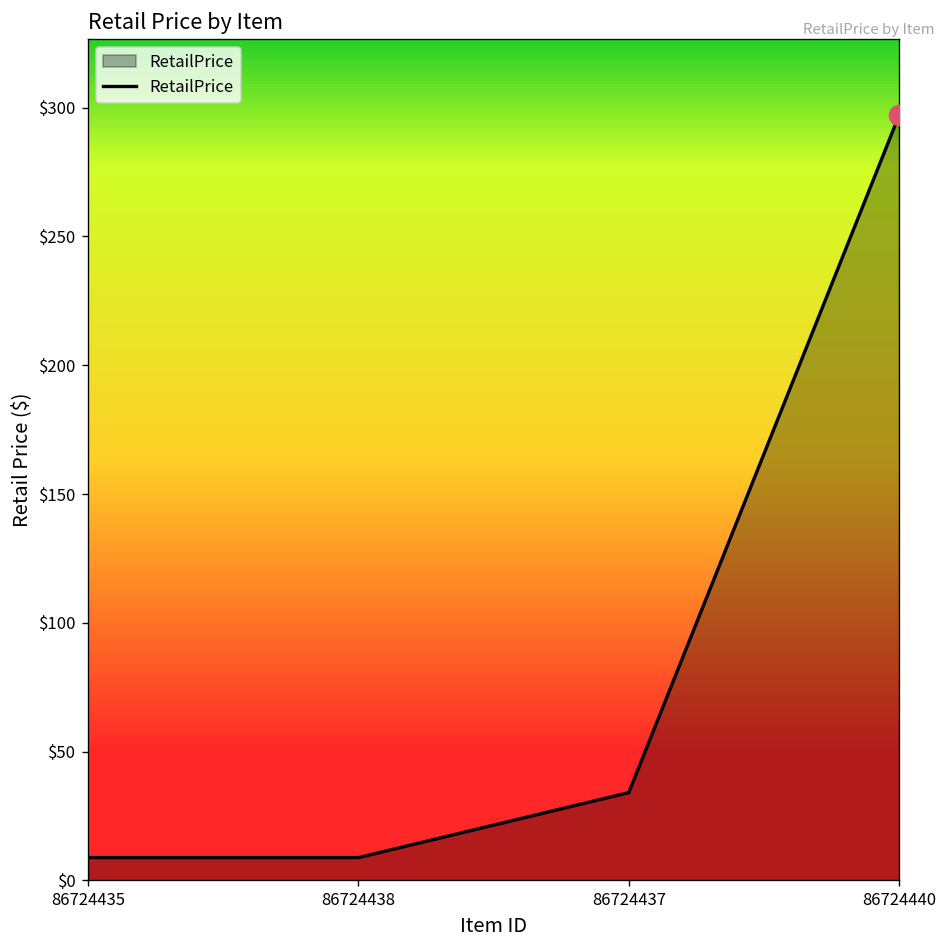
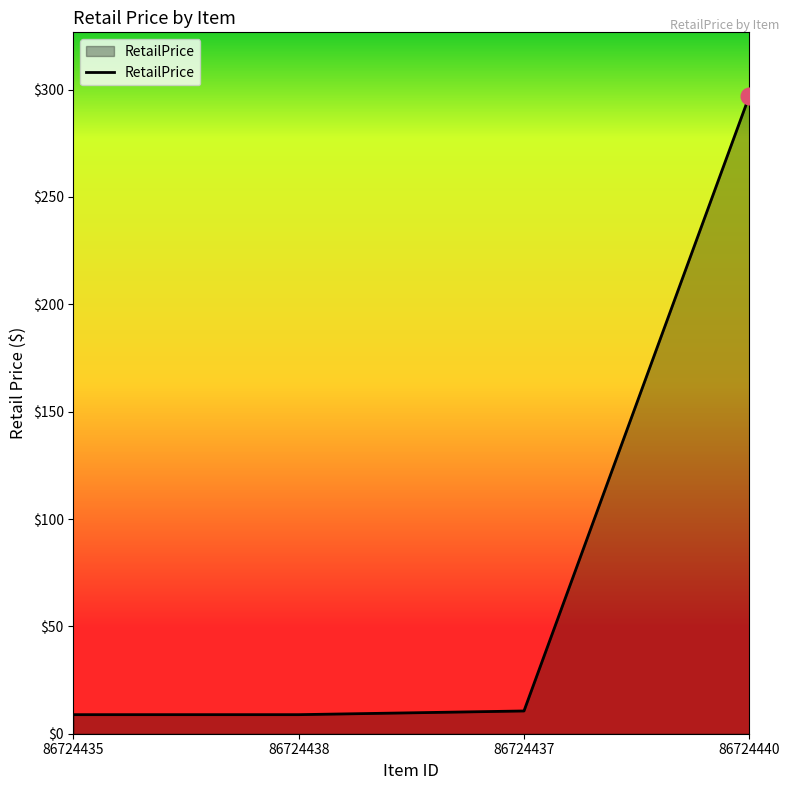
  {
    "RetailPrice": {
      "86724435": "$9",
      "86724438": "$9",
-     "86724437": "$34"
+     "86724437": "$11"
    }
  }
